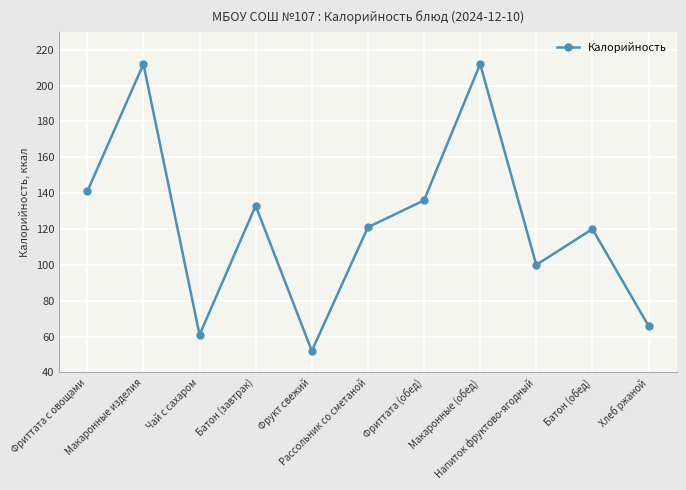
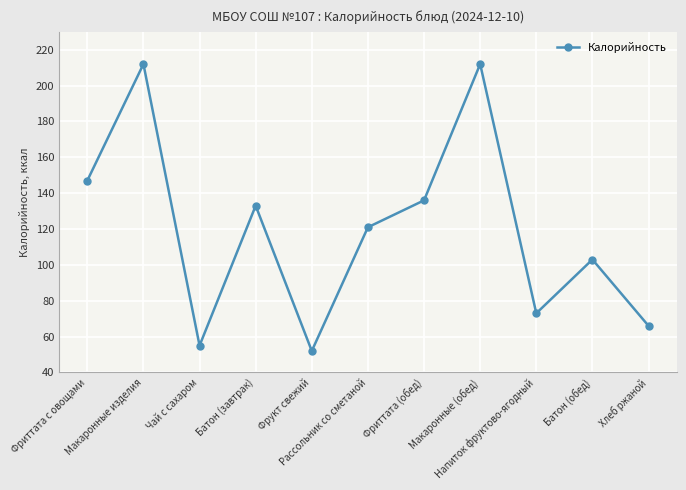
  {
-   "Фриттата с овощами": 141,
+   "Фриттата с овощами": 147,
    "Макаронные изделия": 212,
-   "Чай с сахаром": 61,
+   "Чай с сахаром": 55,
    "Батон (завтрак)": 133,
    "Фрукт свежий": 52,
    "Рассольник со сметаной": 121,
    "Фриттата (обед)": 136,
    "Макаронные (обед)": 212,
-   "Напиток фруктово-ягодный": 100,
-   "Батон (обед)": 120,
+   "Напиток фруктово-ягодный": 73,
+   "Батон (обед)": 103,
    "Хлеб ржаной": 66
  }
